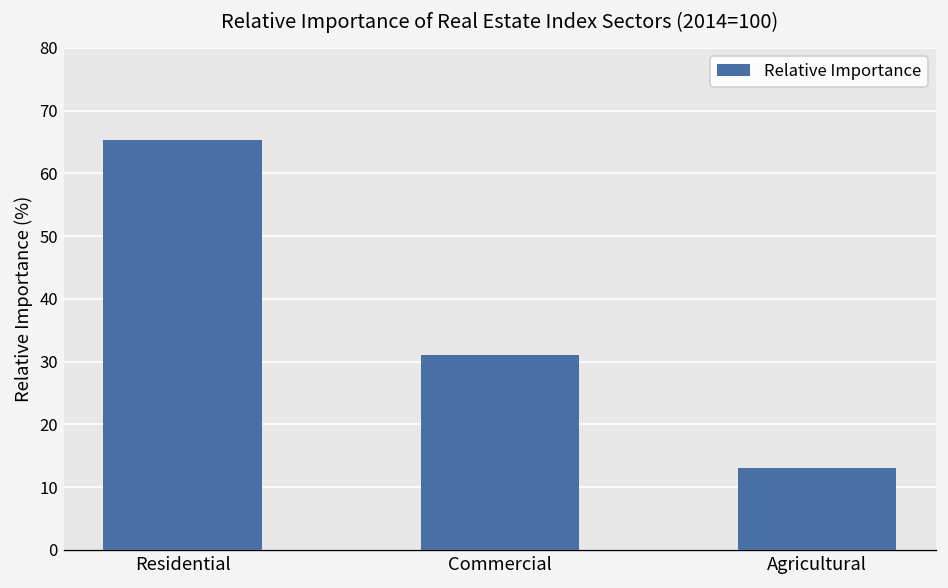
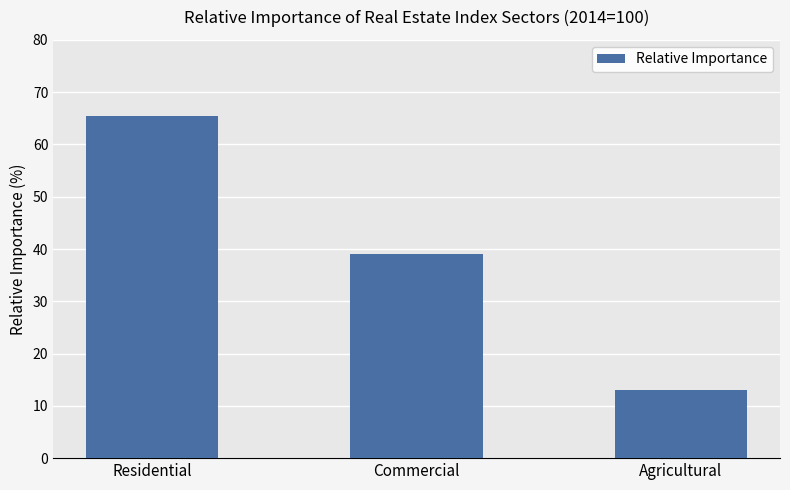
  {
    "Residential": 65,
-   "Commercial": 31,
+   "Commercial": 39,
    "Agricultural": 13
  }
